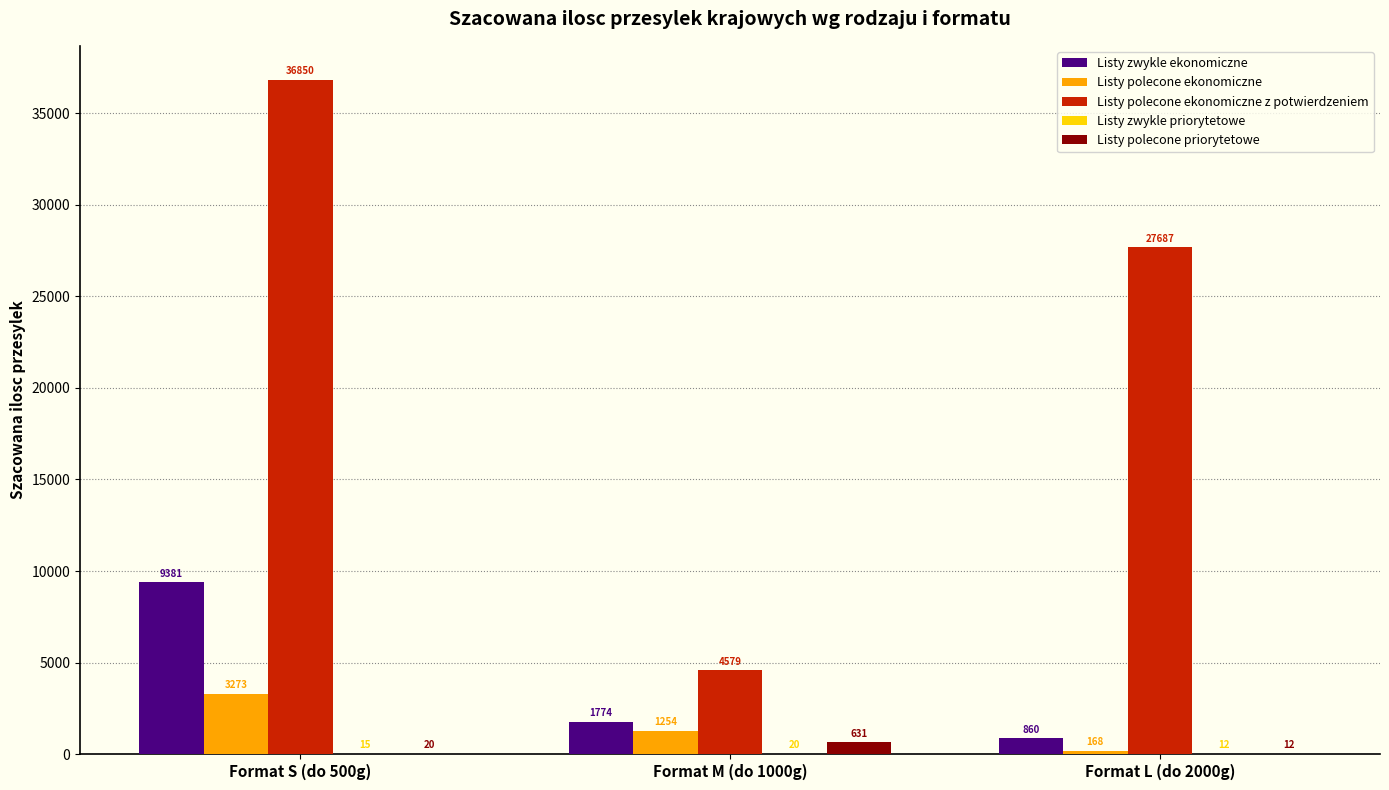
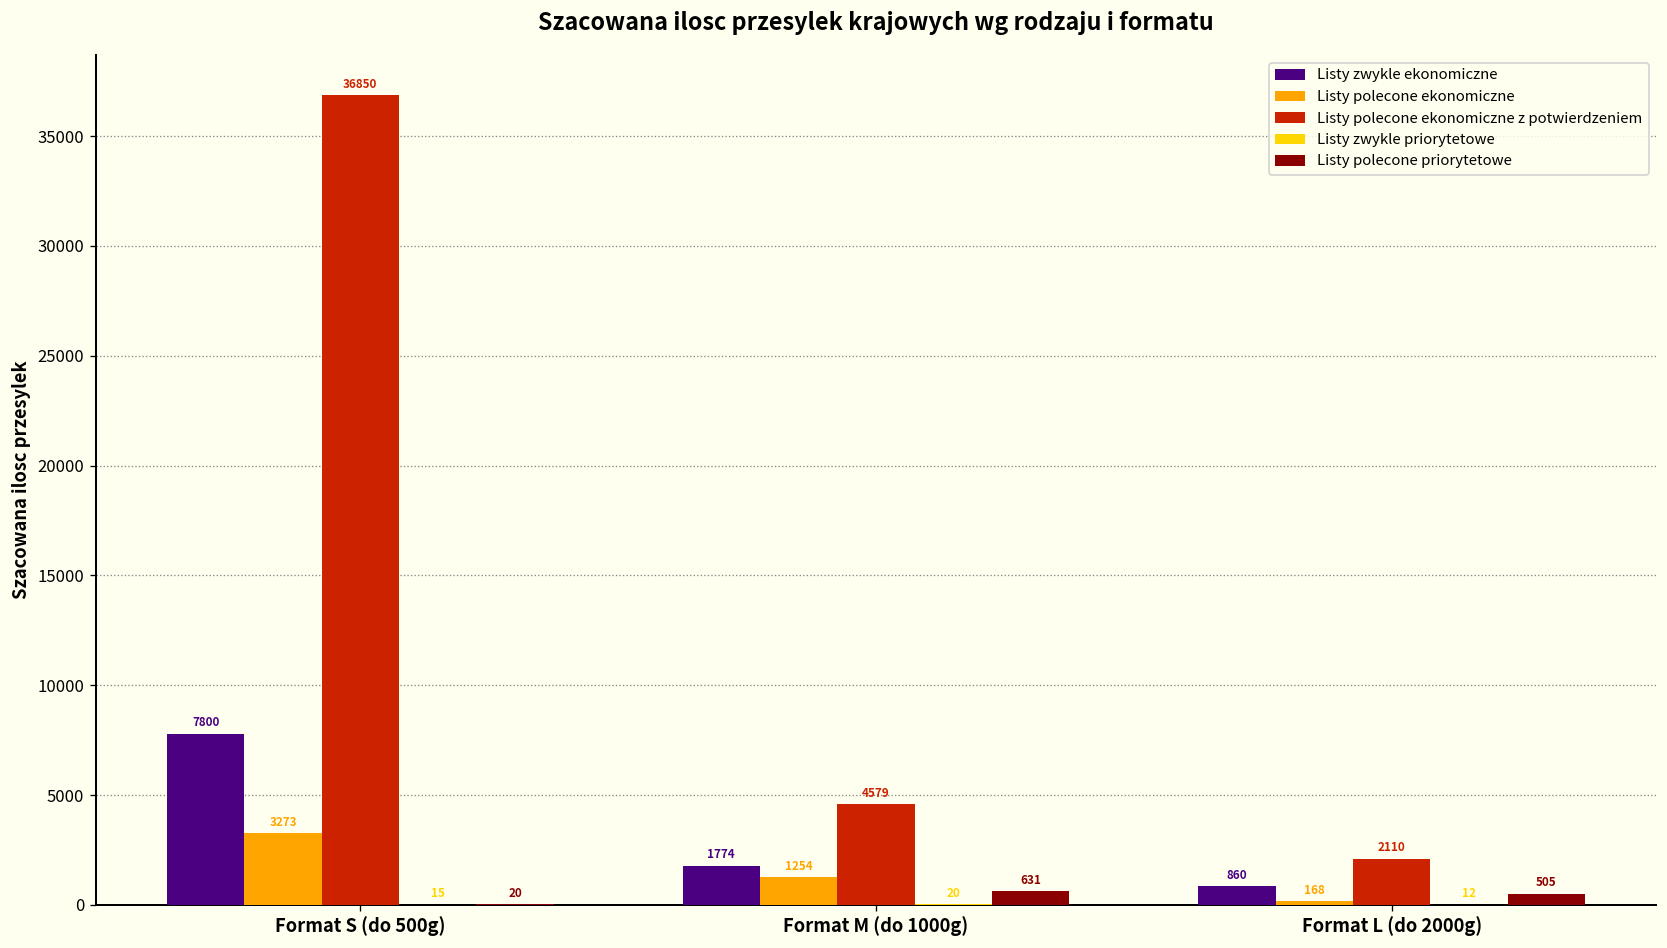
  {
    "Listy zwykle ekonomiczne": {
-     "Format S (do 500g)": 9381,
+     "Format S (do 500g)": 7800,
      "Format M (do 1000g)": 1774,
      "Format L (do 2000g)": 860
    },
    "Listy polecone ekonomiczne z potwierdzeniem": {
      "Format S (do 500g)": 36850,
      "Format M (do 1000g)": 4579,
-     "Format L (do 2000g)": 27687
+     "Format L (do 2000g)": 2110
    },
    "Listy polecone priorytetowe": {
      "Format S (do 500g)": 20,
      "Format M (do 1000g)": 631,
-     "Format L (do 2000g)": 12
+     "Format L (do 2000g)": 505
    }
  }
